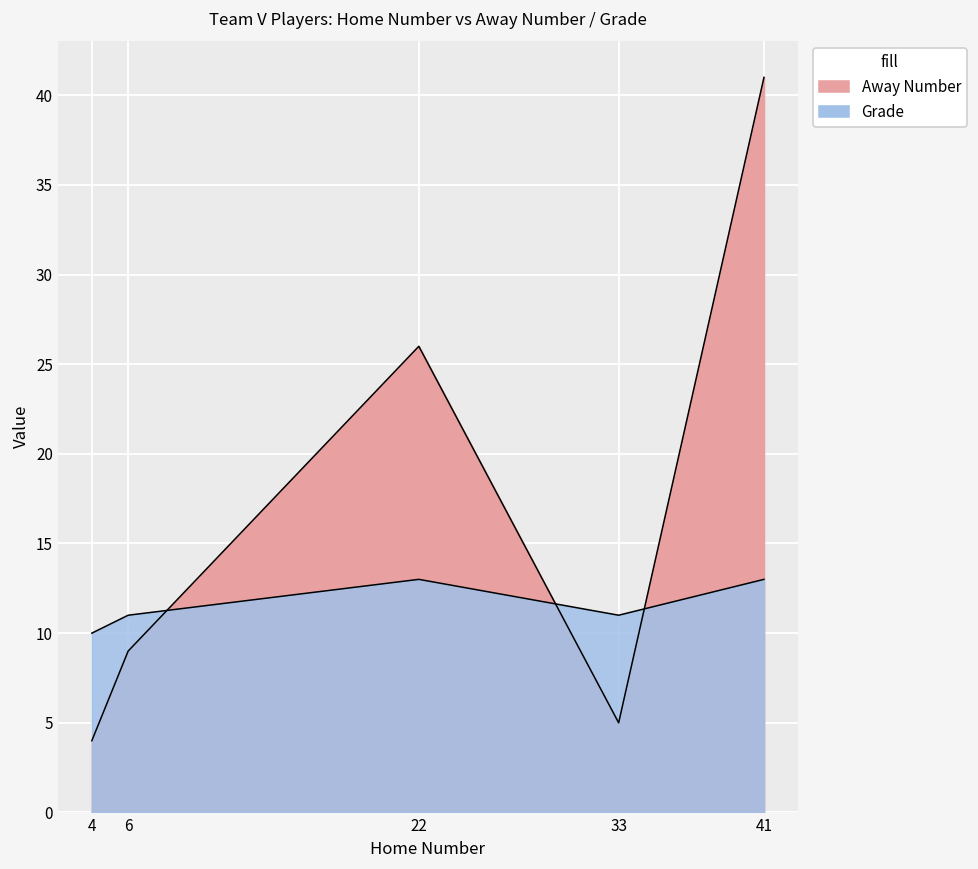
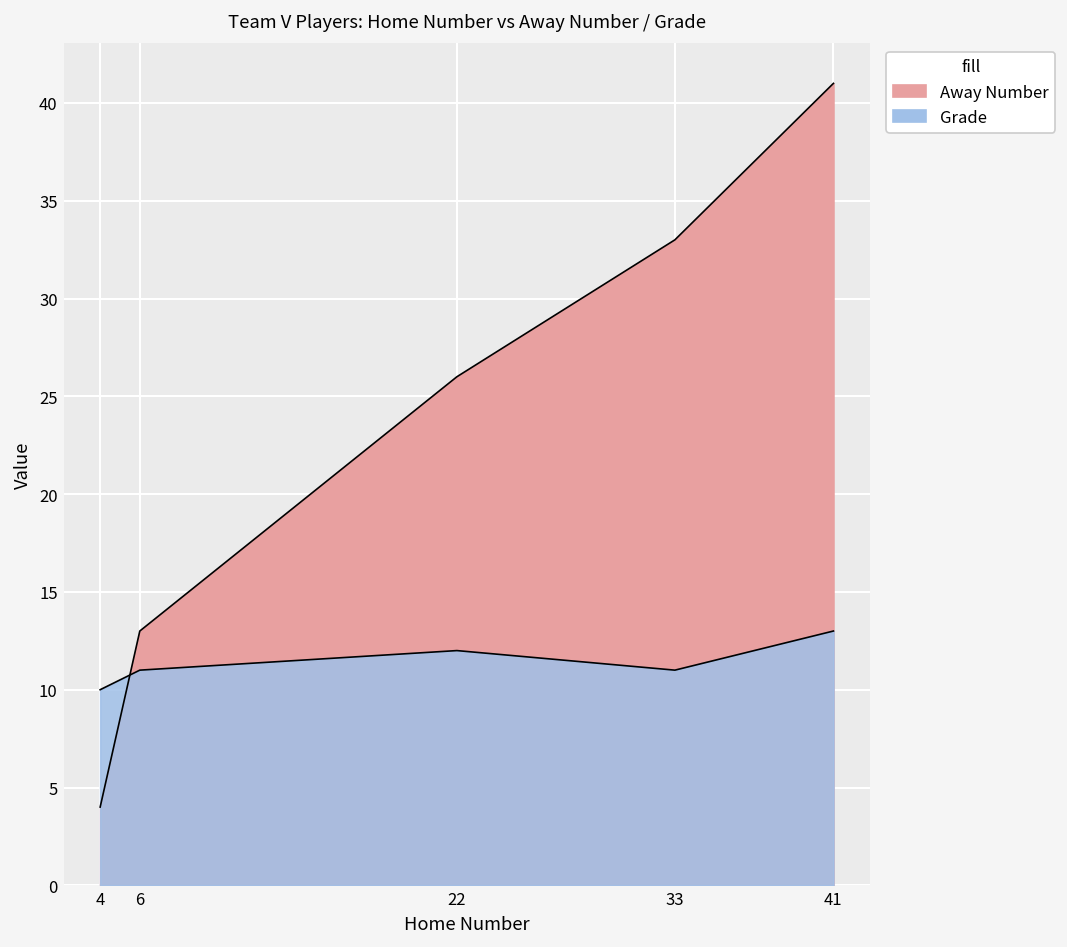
  {
    "Away Number": {
      "4": 4,
-     "6": 9,
+     "6": 13,
      "22": 26,
-     "33": 5,
+     "33": 33,
      "41": 41
    },
    "Grade": {
      "4": 10,
      "6": 11,
-     "22": 13,
+     "22": 12,
      "33": 11,
      "41": 13
    }
  }
